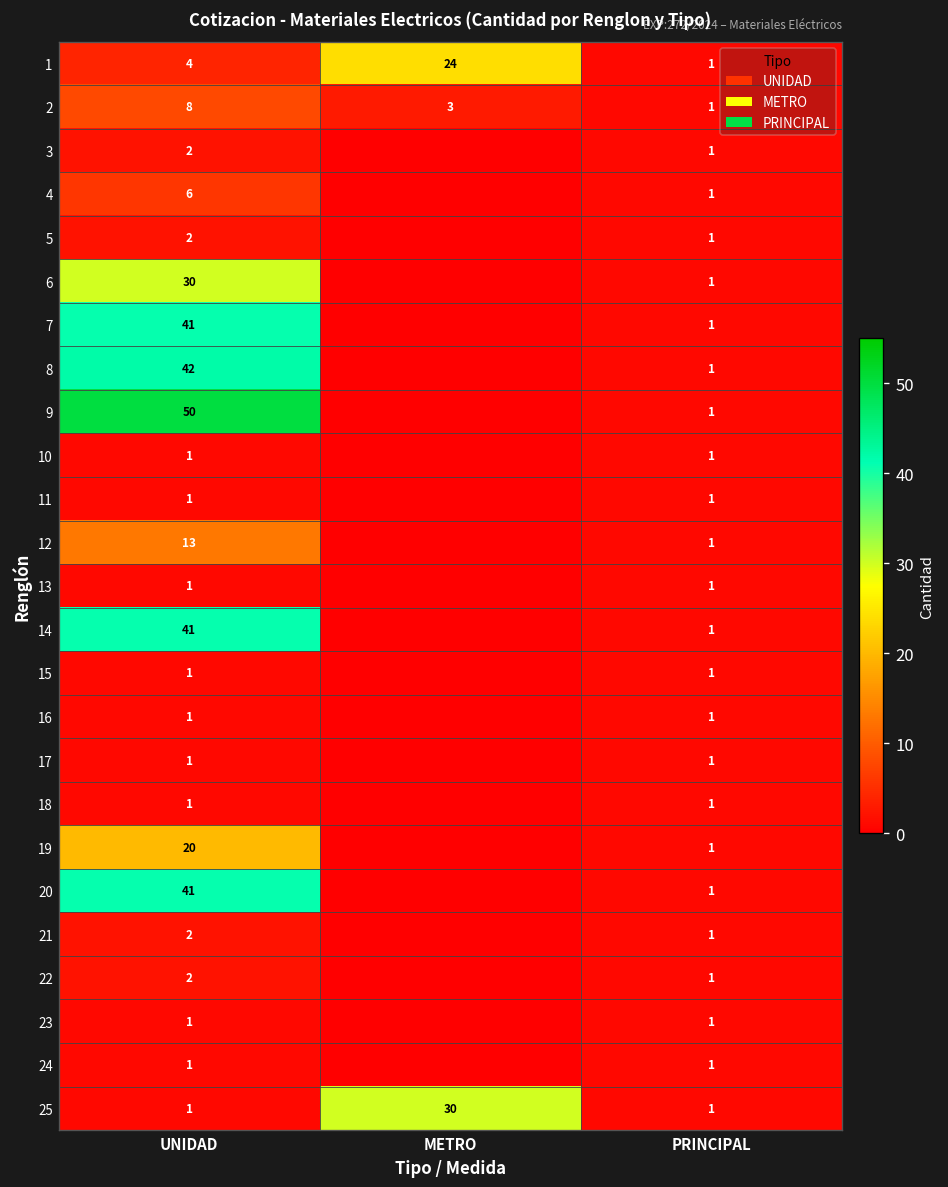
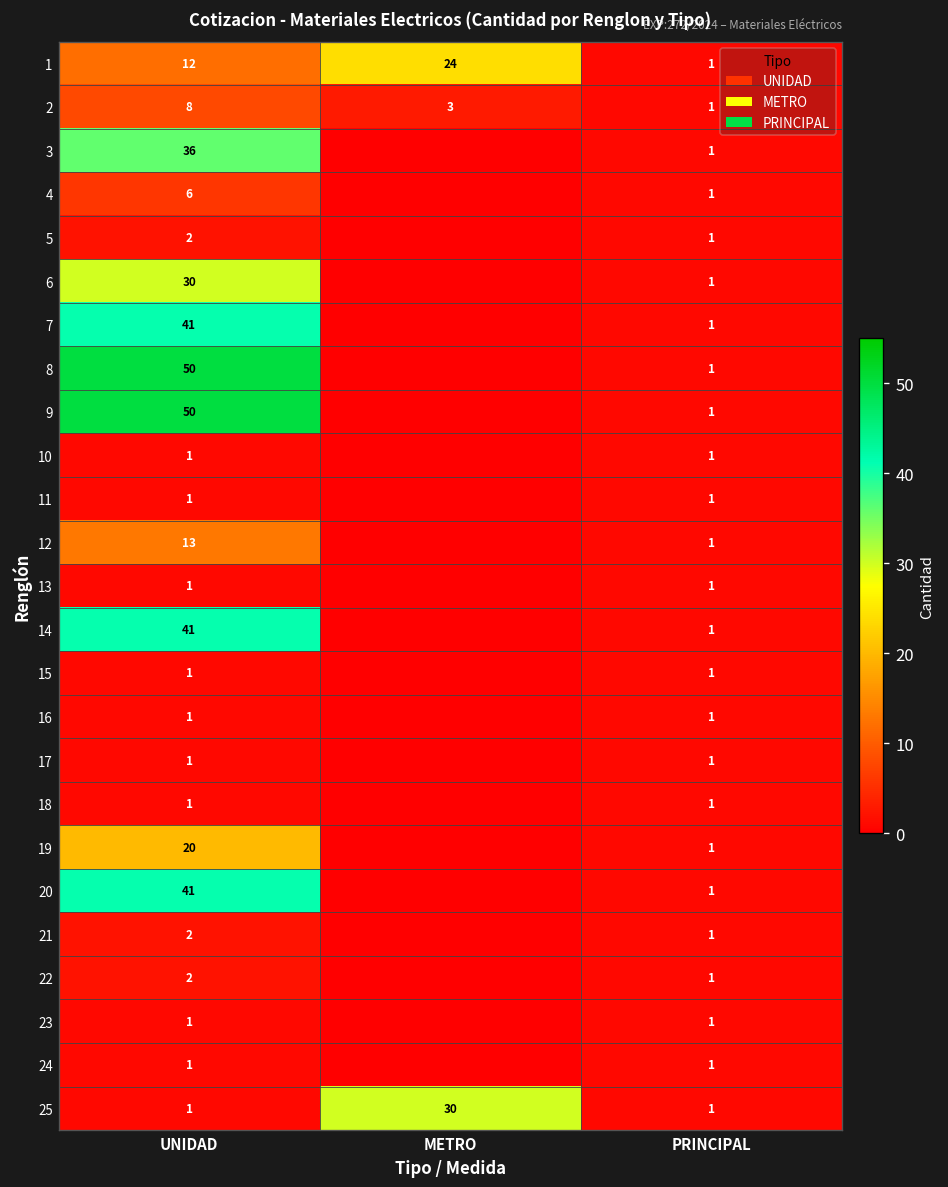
  {
    "1": {
-     "UNIDAD": 4,
+     "UNIDAD": 12,
      "METRO": 24,
      "PRINCIPAL": 1
    },
    "2": {
      "UNIDAD": 8,
      "METRO": 3,
      "PRINCIPAL": 1
    },
    "3": {
-     "UNIDAD": 2,
+     "UNIDAD": 36,
      "PRINCIPAL": 1
    },
    "4": {
      "UNIDAD": 6,
      "PRINCIPAL": 1
    },
    "5": {
      "UNIDAD": 2,
      "PRINCIPAL": 1
    },
    "6": {
      "UNIDAD": 30,
      "PRINCIPAL": 1
    },
    "7": {
      "UNIDAD": 41,
      "PRINCIPAL": 1
    },
    "8": {
-     "UNIDAD": 42,
+     "UNIDAD": 50,
      "PRINCIPAL": 1
    },
    "9": {
      "UNIDAD": 50,
      "PRINCIPAL": 1
    },
    "10": {
      "UNIDAD": 1,
      "PRINCIPAL": 1
    },
    "11": {
      "UNIDAD": 1,
      "PRINCIPAL": 1
    },
    "12": {
      "UNIDAD": 13,
      "PRINCIPAL": 1
    },
    "13": {
      "UNIDAD": 1,
      "PRINCIPAL": 1
    },
    "14": {
      "UNIDAD": 41,
      "PRINCIPAL": 1
    },
    "15": {
      "UNIDAD": 1,
      "PRINCIPAL": 1
    },
    "16": {
      "UNIDAD": 1,
      "PRINCIPAL": 1
    },
    "17": {
      "UNIDAD": 1,
      "PRINCIPAL": 1
    },
    "18": {
      "UNIDAD": 1,
      "PRINCIPAL": 1
    },
    "19": {
      "UNIDAD": 20,
      "PRINCIPAL": 1
    },
    "20": {
      "UNIDAD": 41,
      "PRINCIPAL": 1
    },
    "21": {
      "UNIDAD": 2,
      "PRINCIPAL": 1
    },
    "22": {
      "UNIDAD": 2,
      "PRINCIPAL": 1
    },
    "23": {
      "UNIDAD": 1,
      "PRINCIPAL": 1
    },
    "24": {
      "UNIDAD": 1,
      "PRINCIPAL": 1
    },
    "25": {
      "UNIDAD": 1,
      "METRO": 30,
      "PRINCIPAL": 1
    }
  }
